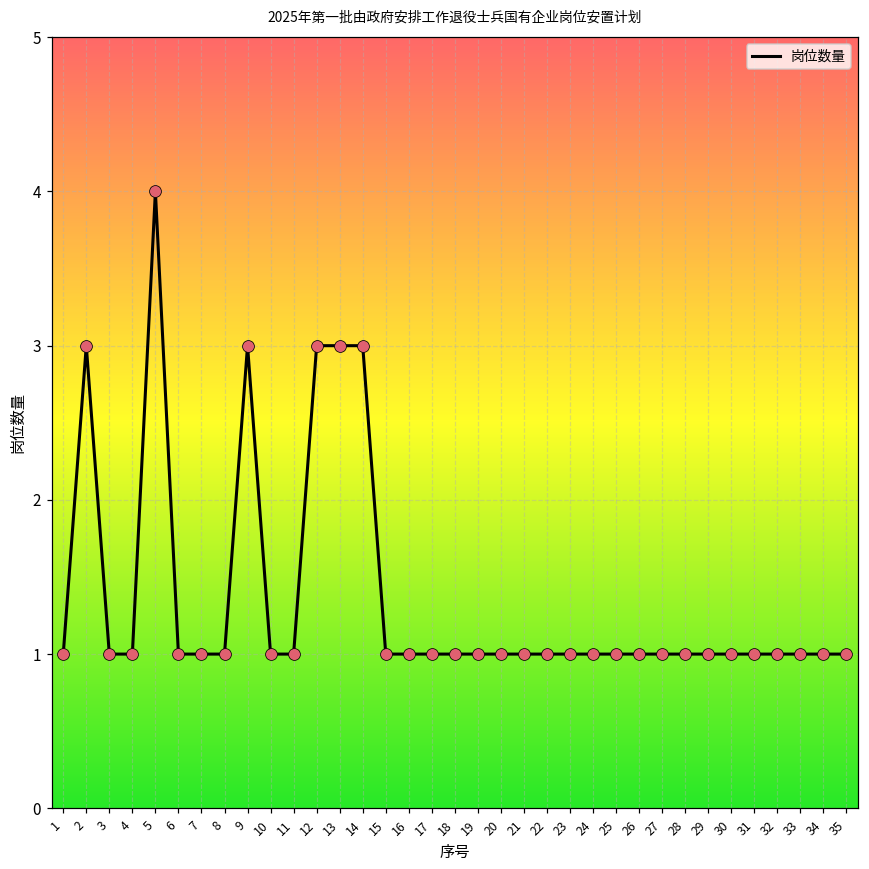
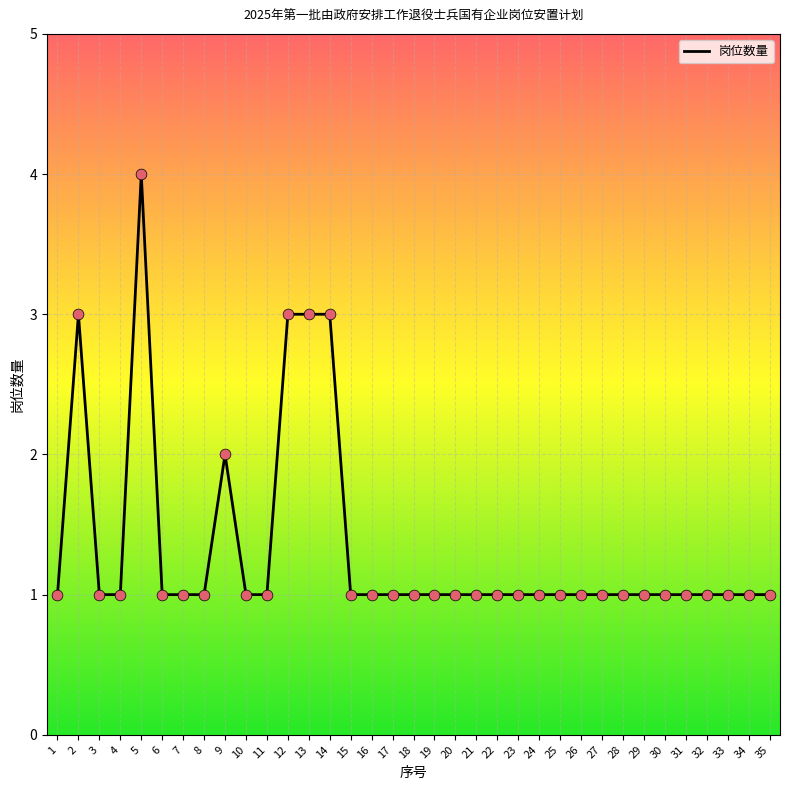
  {
    "1": 1,
    "2": 3,
    "3": 1,
    "4": 1,
    "5": 4,
    "6": 1,
    "7": 1,
    "8": 1,
-   "9": 3,
+   "9": 2,
    "10": 1,
    "11": 1,
    "12": 3,
    "13": 3,
    "14": 3,
    "15": 1,
    "16": 1,
    "17": 1,
    "18": 1,
    "19": 1,
    "20": 1,
    "21": 1,
    "22": 1,
    "23": 1,
    "24": 1,
    "25": 1,
    "26": 1,
    "27": 1,
    "28": 1,
    "29": 1,
    "30": 1,
    "31": 1,
    "32": 1,
    "33": 1,
    "34": 1,
    "35": 1
  }
